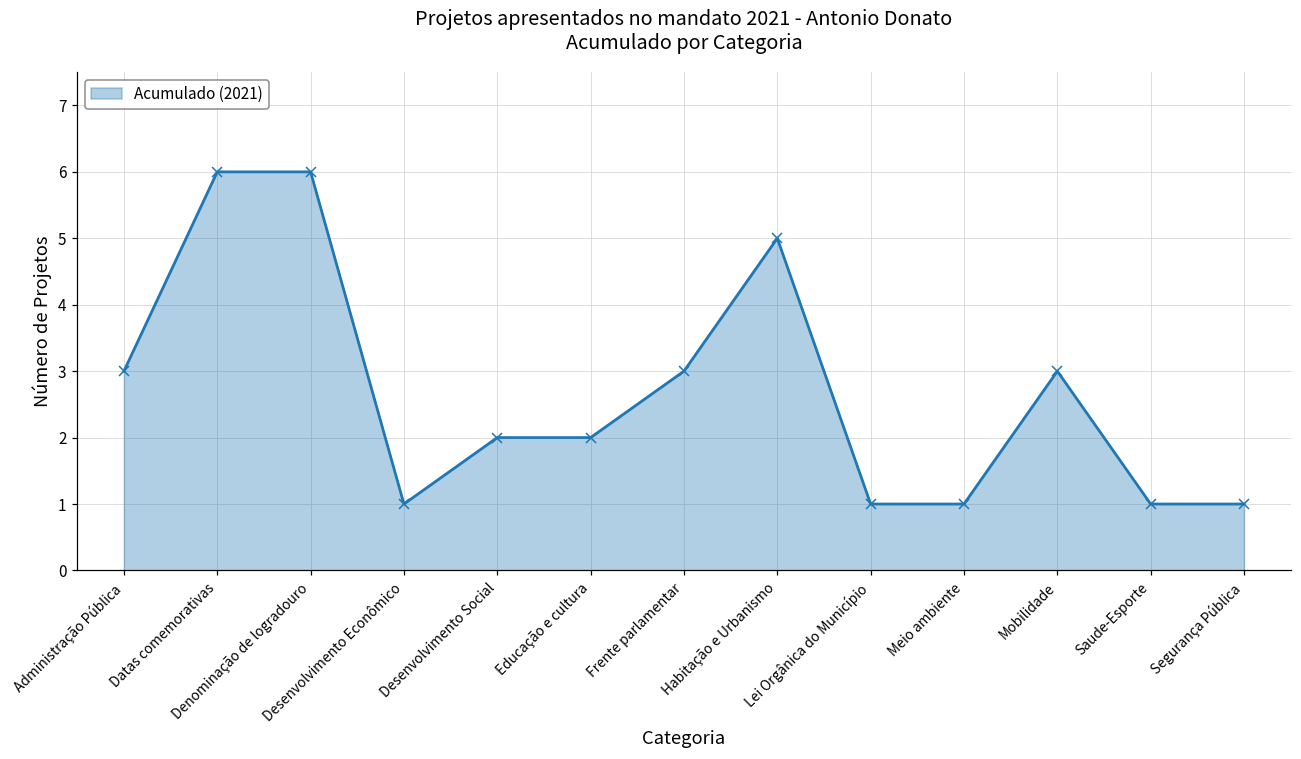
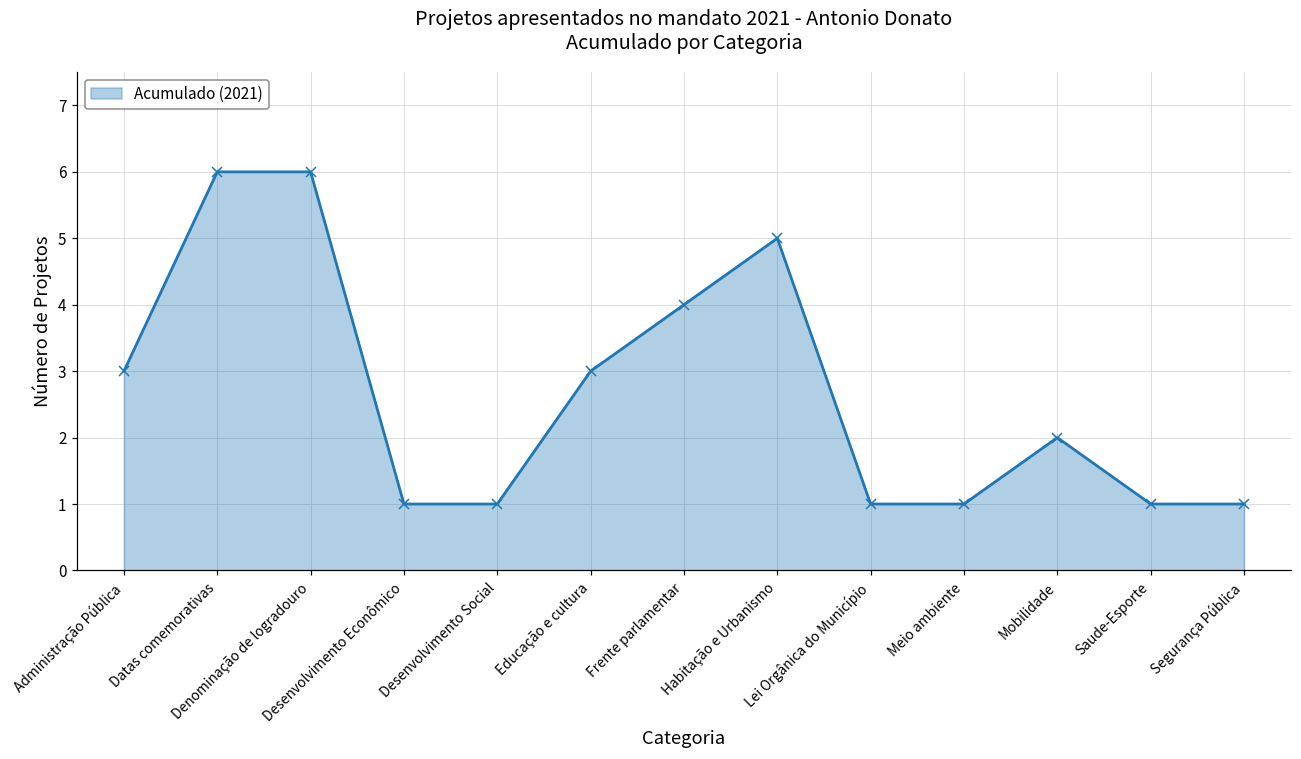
  {
    "Administração Pública": 3,
    "Datas comemorativas": 6,
    "Denominação de logradouro": 6,
    "Desenvolvimento Econômico": 1,
-   "Desenvolvimento Social": 2,
-   "Educação e cultura": 2,
-   "Frente parlamentar": 3,
+   "Desenvolvimento Social": 1,
+   "Educação e cultura": 3,
+   "Frente parlamentar": 4,
    "Habitação e Urbanismo": 5,
    "Lei Orgânica do Município": 1,
    "Meio ambiente": 1,
-   "Mobilidade": 3,
+   "Mobilidade": 2,
    "Saude-Esporte": 1,
    "Segurança Pública": 1
  }
